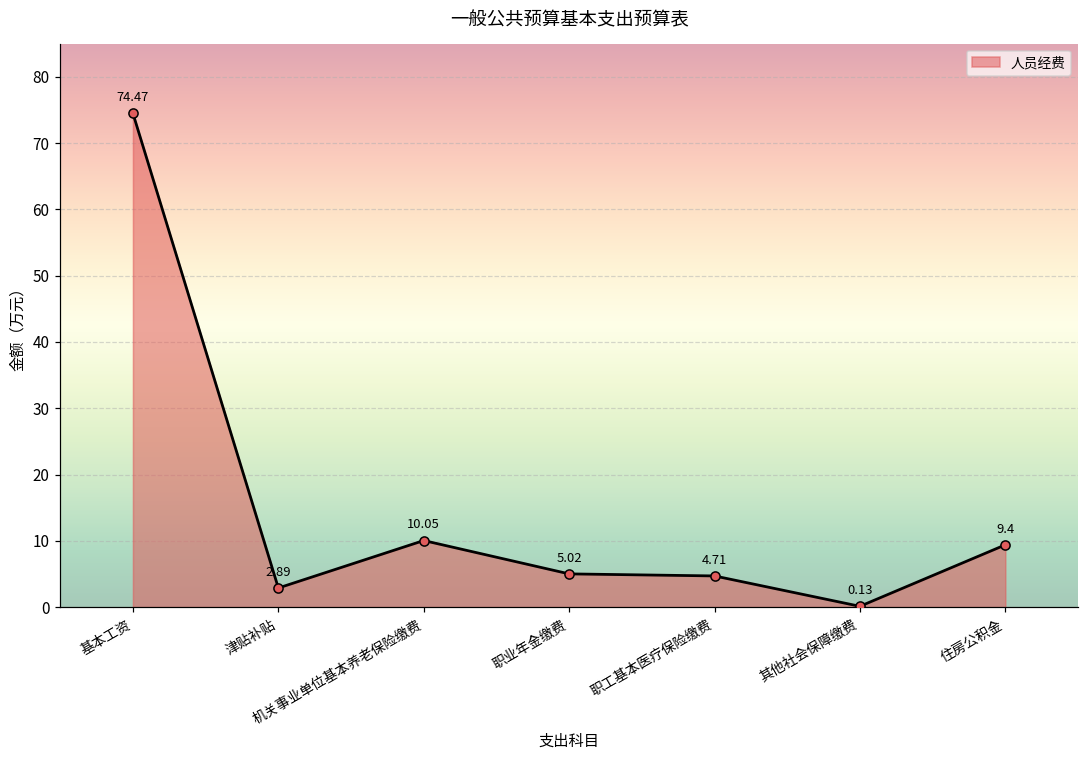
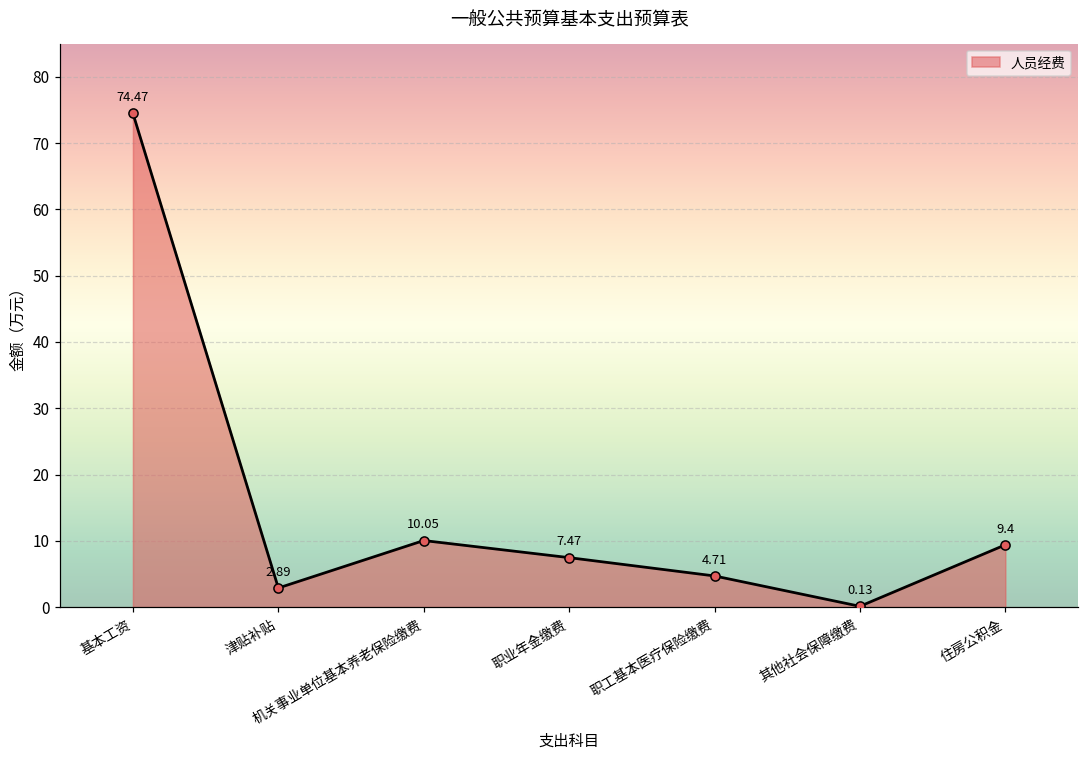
  {
    "基本工资": 74.47,
    "津贴补贴": 2.89,
    "机关事业单位基本养老保险缴费": 10.05,
-   "职业年金缴费": 5.02,
+   "职业年金缴费": 7.47,
    "职工基本医疗保险缴费": 4.71,
    "其他社会保障缴费": 0.13,
    "住房公积金": 9.4
  }
